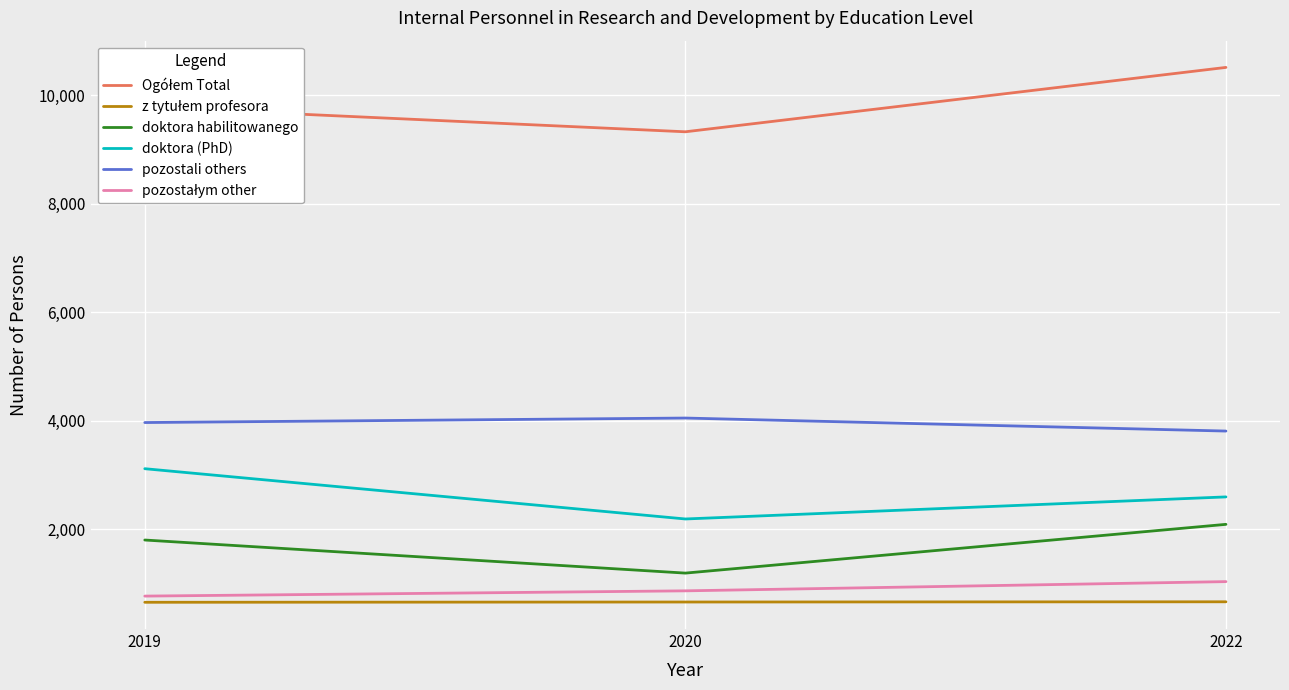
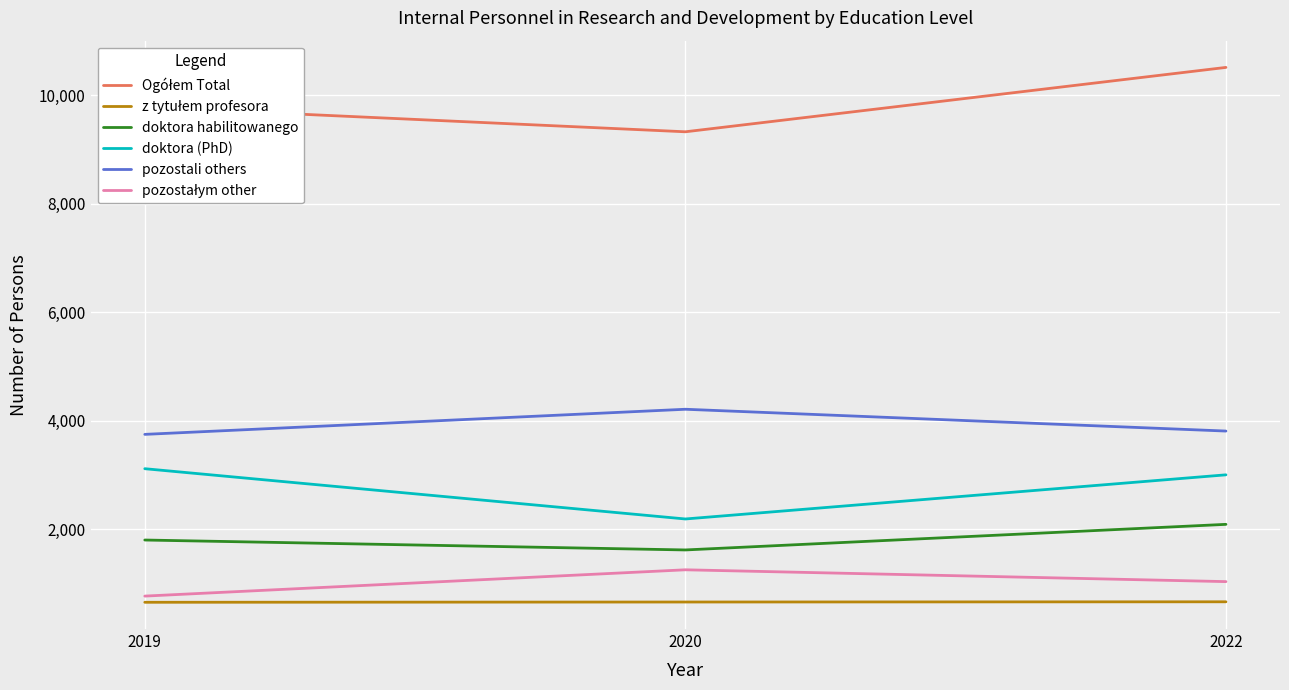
  {
    "Ogółem Total": {
      "2020": "9,300",
      "2022": "10,500"
    },
    "z tytułem profesora": {
      "2019": "700",
      "2020": "700",
      "2022": "700"
    },
    "doktora habilitowanego": {
      "2019": "1,800",
-     "2020": "1,200",
+     "2020": "1,600",
      "2022": "2,100"
    },
    "doktora (PhD)": {
      "2019": "3,100",
      "2020": "2,200",
-     "2022": "2,600"
+     "2022": "3,000"
    },
    "pozostali others": {
-     "2019": "4,000",
-     "2020": "4,000",
+     "2019": "3,700",
+     "2020": "4,200",
      "2022": "3,800"
    },
    "pozostałym other": {
      "2019": "800",
-     "2020": "900",
+     "2020": "1,300",
      "2022": "1,000"
    }
  }
